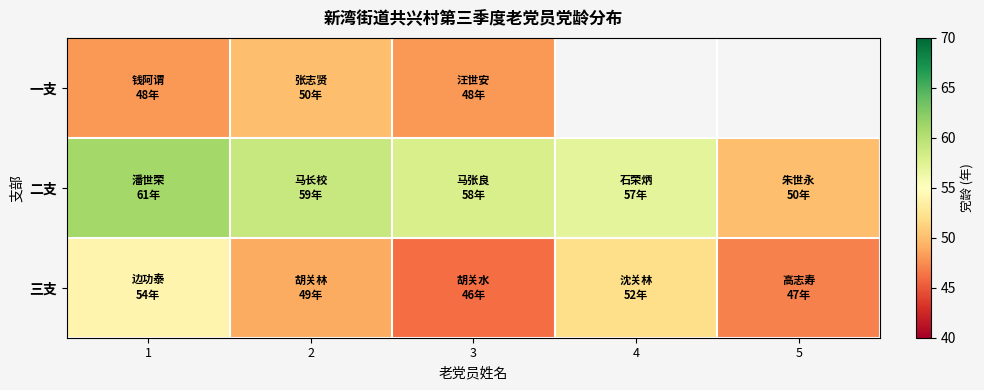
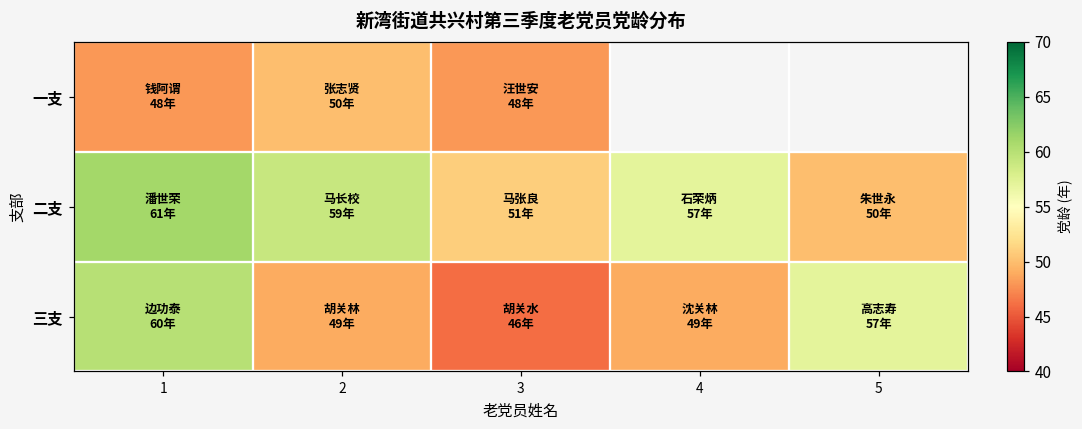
  {
    "一支": {
      "1": "48年",
      "2": "50年",
      "3": "48年"
    },
    "二支": {
      "1": "61年",
      "2": "59年",
-     "3": "58年",
+     "3": "51年",
      "4": "57年",
      "5": "50年"
    },
    "三支": {
-     "1": "54年",
+     "1": "60年",
      "2": "49年",
      "3": "46年",
-     "4": "52年",
-     "5": "47年"
+     "4": "49年",
+     "5": "57年"
    }
  }
